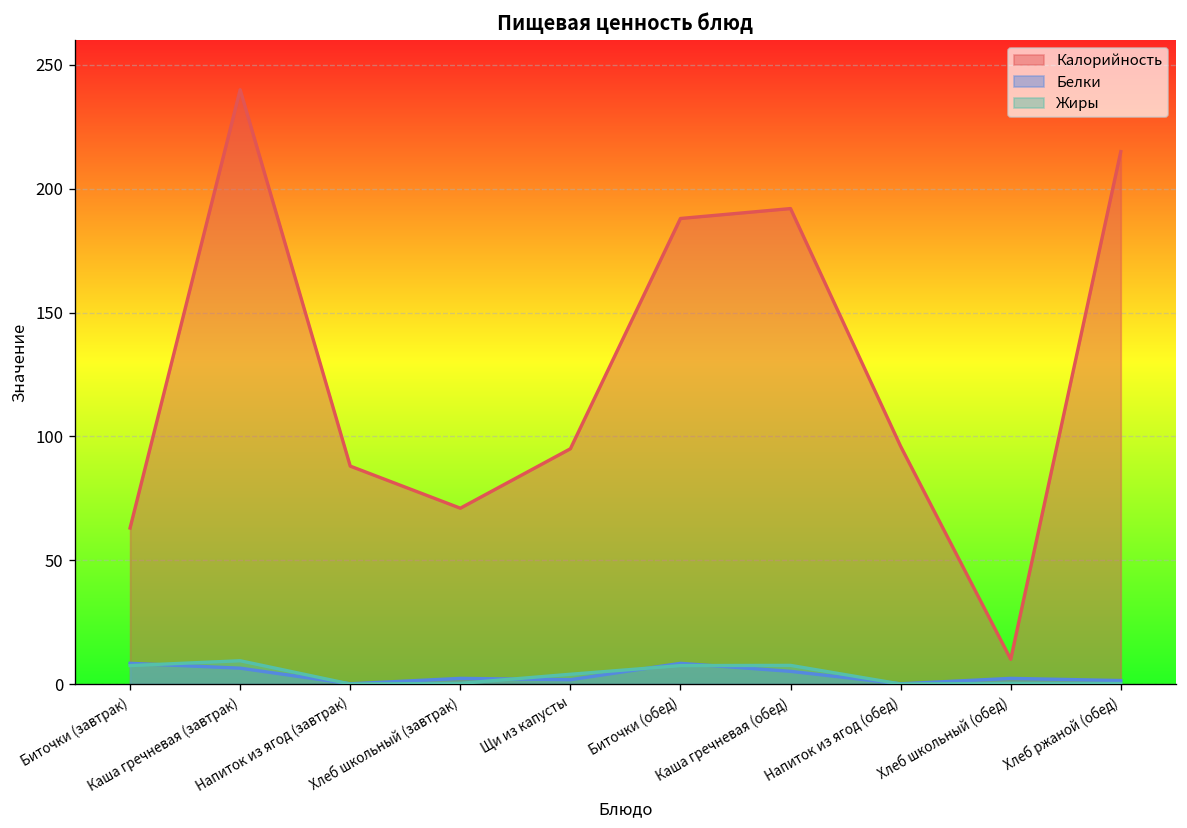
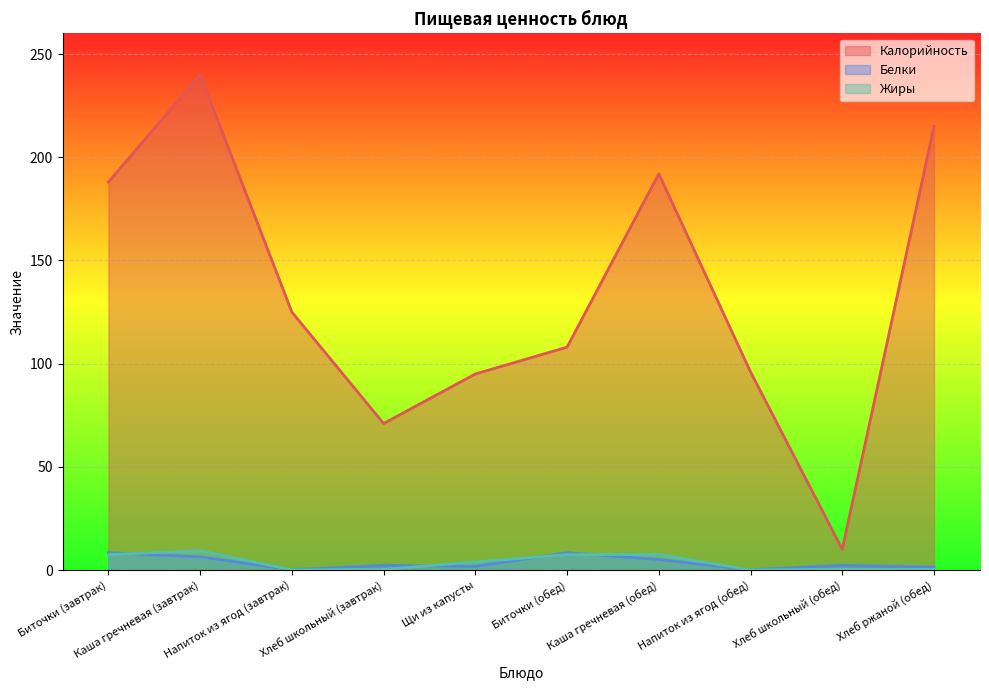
  {
    "Калорийность": {
-     "Биточки (завтрак)": 63,
+     "Биточки (завтрак)": 188,
      "Каша гречневая (завтрак)": 240,
-     "Напиток из ягод (завтрак)": 88,
+     "Напиток из ягод (завтрак)": 125,
      "Хлеб школьный (завтрак)": 71,
      "Щи из капусты": 95,
-     "Биточки (обед)": 188,
+     "Биточки (обед)": 108,
      "Каша гречневая (обед)": 192,
      "Напиток из ягод (обед)": 96,
      "Хлеб школьный (обед)": 10,
      "Хлеб ржаной (обед)": 215
    }
  }
